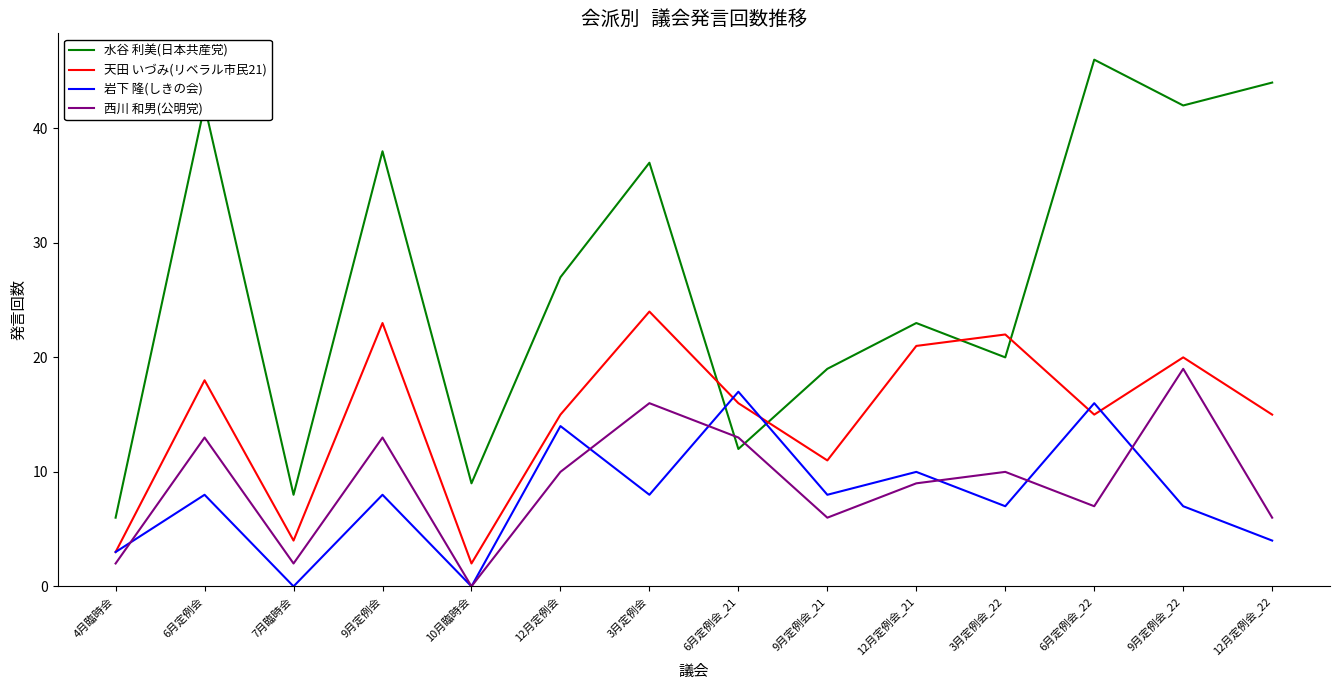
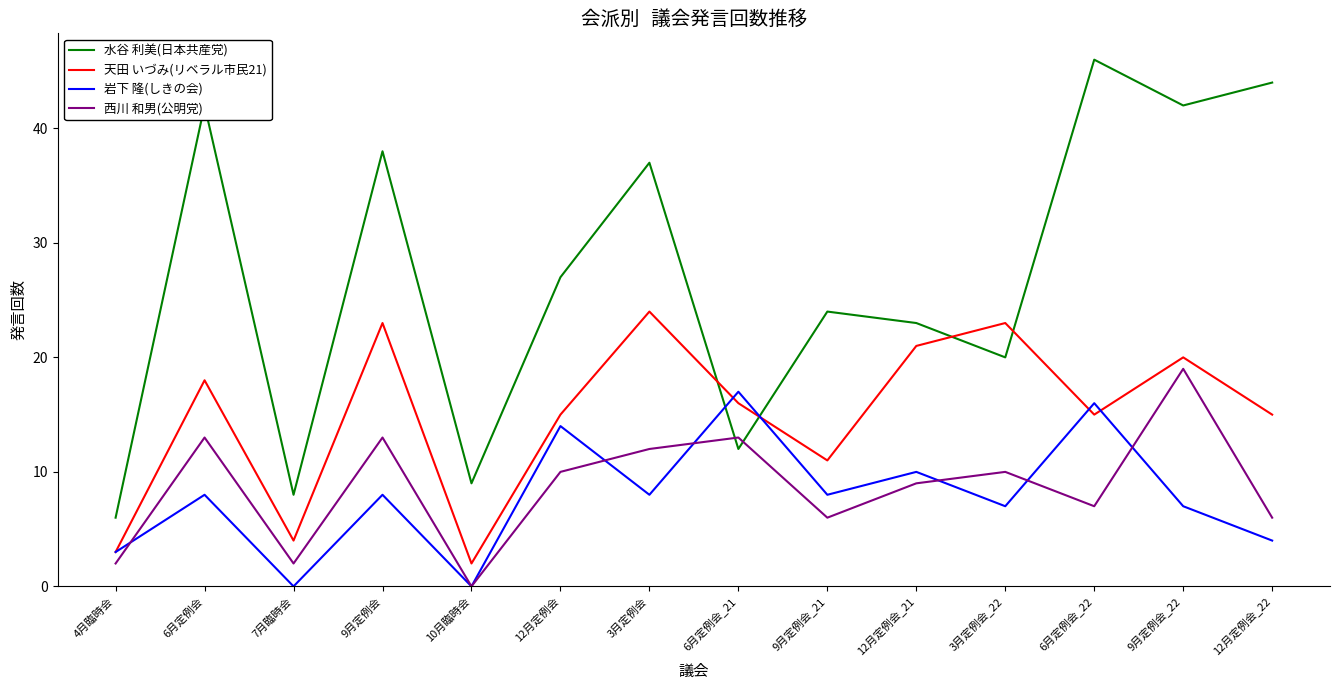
  {
    "水谷 利美(日本共産党)": {
      "4月臨時会": 6,
      "7月臨時会": 8,
      "9月定例会": 38,
      "10月臨時会": 9,
      "12月定例会": 27,
      "3月定例会": 37,
      "6月定例会_21": 12,
-     "9月定例会_21": 19,
+     "9月定例会_21": 24,
      "12月定例会_21": 23,
      "3月定例会_22": 20,
      "6月定例会_22": 46,
      "9月定例会_22": 42,
      "12月定例会_22": 44
    },
    "天田 いづみ(リベラル市民21)": {
      "6月定例会": 18,
      "7月臨時会": 4,
      "9月定例会": 23,
      "10月臨時会": 2,
      "12月定例会": 15,
      "3月定例会": 24,
      "6月定例会_21": 16,
      "9月定例会_21": 11,
      "12月定例会_21": 21,
-     "3月定例会_22": 22,
+     "3月定例会_22": 23,
      "6月定例会_22": 15,
      "9月定例会_22": 20,
      "12月定例会_22": 15
    },
    "岩下 隆(しきの会)": {
      "6月定例会": 8,
      "7月臨時会": 0,
      "9月定例会": 8,
      "12月定例会": 14,
      "3月定例会": 8,
      "6月定例会_21": 17,
      "9月定例会_21": 8,
      "12月定例会_21": 10,
      "3月定例会_22": 7,
      "6月定例会_22": 16,
      "9月定例会_22": 7,
      "12月定例会_22": 4
    },
    "西川 和男(公明党)": {
      "4月臨時会": 2,
      "6月定例会": 13,
      "7月臨時会": 2,
      "9月定例会": 13,
      "12月定例会": 10,
-     "3月定例会": 16,
+     "3月定例会": 12,
      "6月定例会_21": 13,
      "9月定例会_21": 6,
      "12月定例会_21": 9,
      "3月定例会_22": 10,
      "6月定例会_22": 7,
      "9月定例会_22": 19,
      "12月定例会_22": 6
    }
  }
